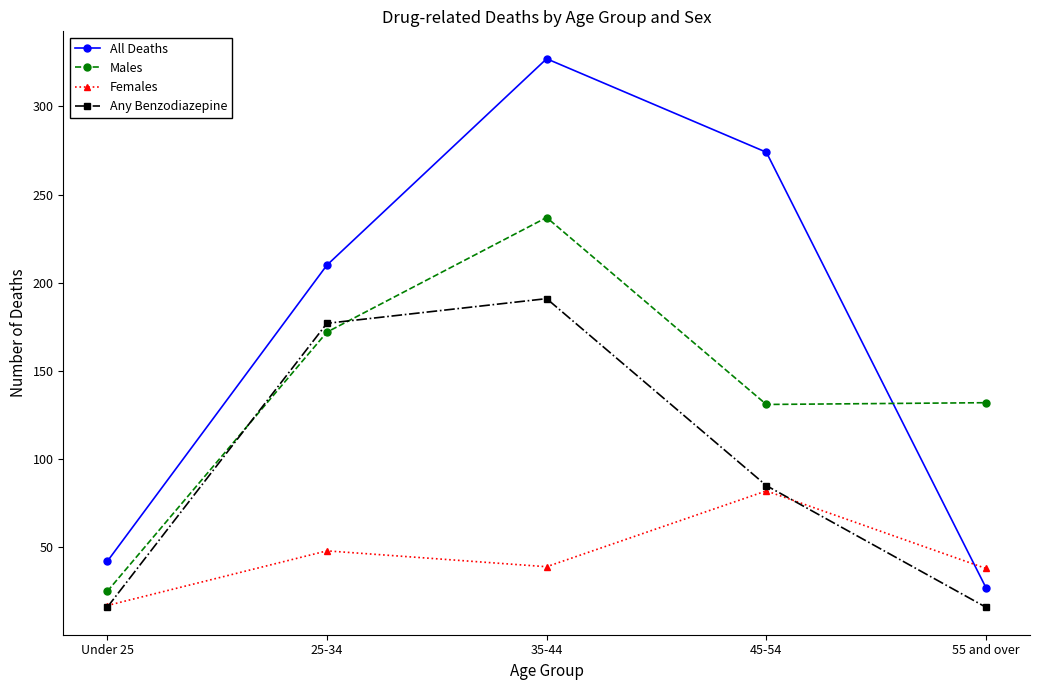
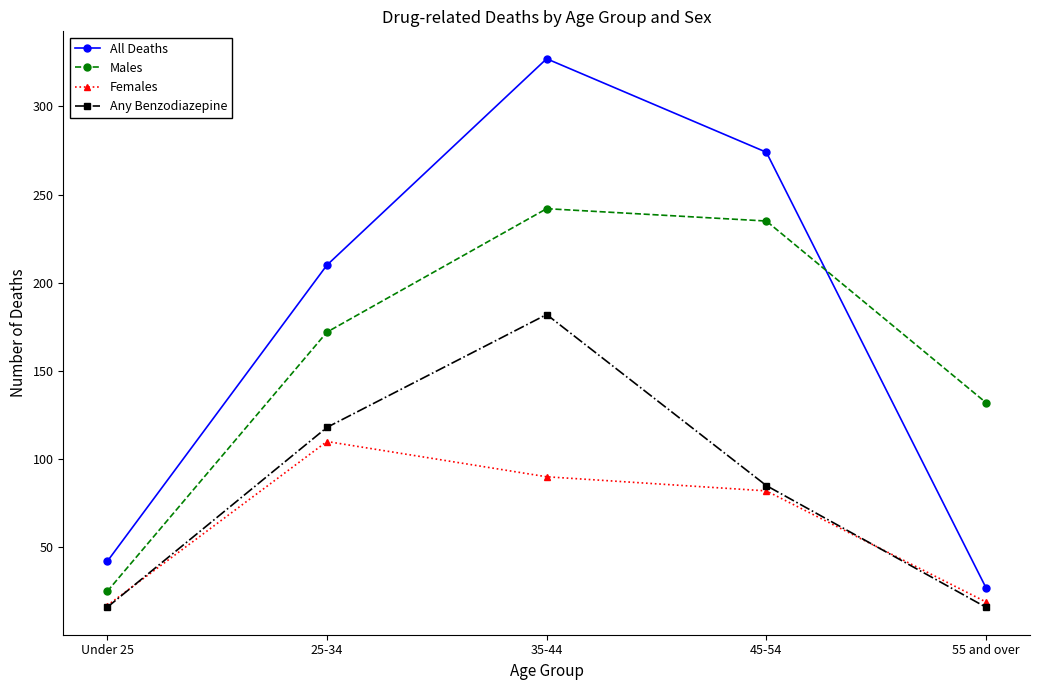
  {
    "All Deaths": {
      "Under 25": 42,
      "25-34": 210,
      "35-44": 327,
      "45-54": 274,
      "55 and over": 27
    },
    "Males": {
      "Under 25": 25,
      "25-34": 172,
-     "35-44": 237,
-     "45-54": 131,
+     "35-44": 242,
+     "45-54": 235,
      "55 and over": 132
    },
    "Females": {
-     "25-34": 48,
-     "35-44": 39,
+     "25-34": 110,
+     "35-44": 90,
      "45-54": 82,
-     "55 and over": 38
+     "55 and over": 19
    },
    "Any Benzodiazepine": {
-     "25-34": 177,
-     "35-44": 191,
+     "25-34": 118,
+     "35-44": 182,
      "45-54": 85,
      "55 and over": 16
    }
  }
